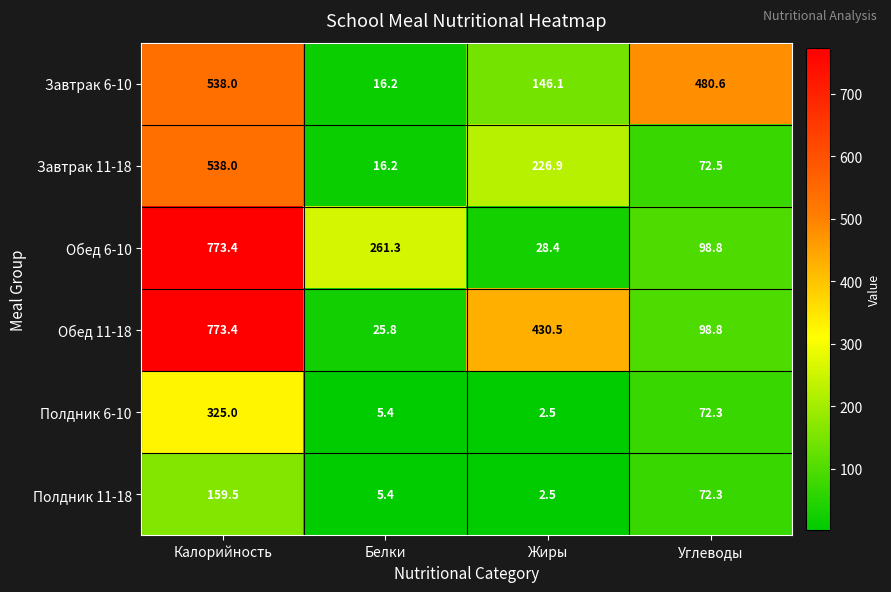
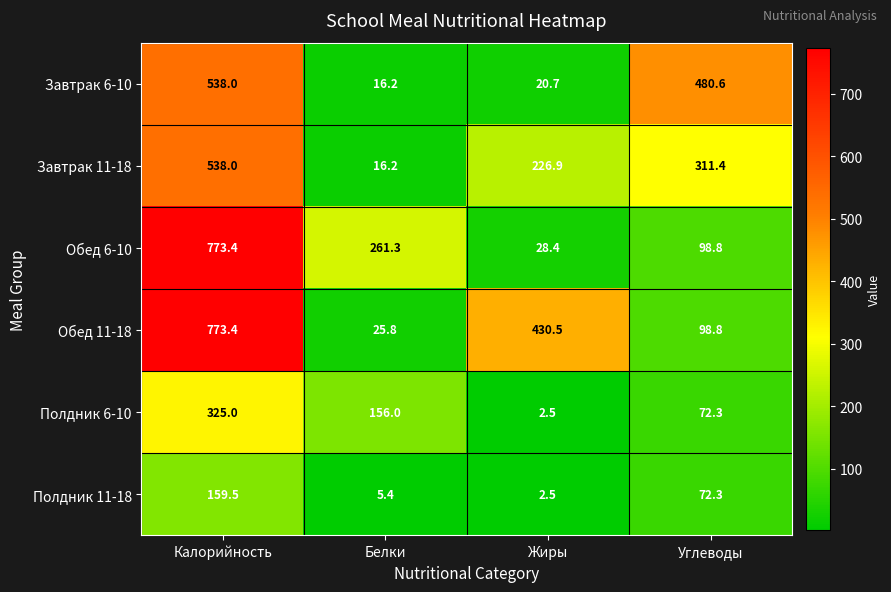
  {
    "Завтрак 6-10": {
      "Калорийность": 538.0,
      "Белки": 16.2,
-     "Жиры": 146.1,
+     "Жиры": 20.7,
      "Углеводы": 480.6
    },
    "Завтрак 11-18": {
      "Калорийность": 538.0,
      "Белки": 16.2,
      "Жиры": 226.9,
-     "Углеводы": 72.5
+     "Углеводы": 311.4
    },
    "Обед 6-10": {
      "Калорийность": 773.4,
      "Белки": 261.3,
      "Жиры": 28.4,
      "Углеводы": 98.8
    },
    "Обед 11-18": {
      "Калорийность": 773.4,
      "Белки": 25.8,
      "Жиры": 430.5,
      "Углеводы": 98.8
    },
    "Полдник 6-10": {
      "Калорийность": 325.0,
-     "Белки": 5.4,
+     "Белки": 156.0,
      "Жиры": 2.5,
      "Углеводы": 72.3
    },
    "Полдник 11-18": {
      "Калорийность": 159.5,
      "Белки": 5.4,
      "Жиры": 2.5,
      "Углеводы": 72.3
    }
  }
